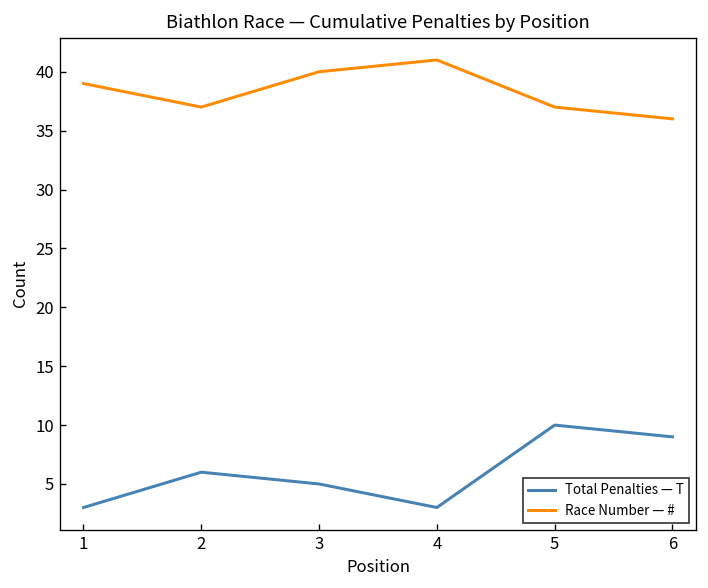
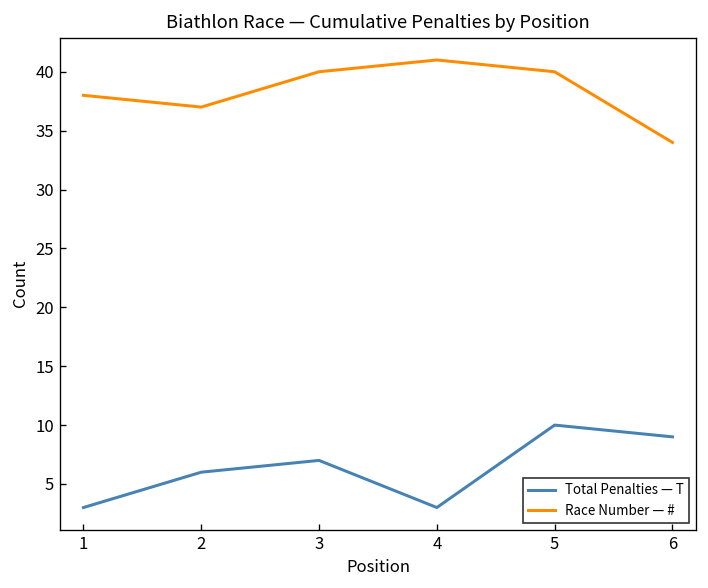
  {
    "Total Penalties — T": {
      "1": 3,
      "2": 6,
-     "3": 5,
+     "3": 7,
      "4": 3,
      "5": 10,
      "6": 9
    },
    "Race Number — #": {
-     "1": 39,
+     "1": 38,
      "2": 37,
      "3": 40,
      "4": 41,
-     "5": 37,
-     "6": 36
+     "5": 40,
+     "6": 34
    }
  }
